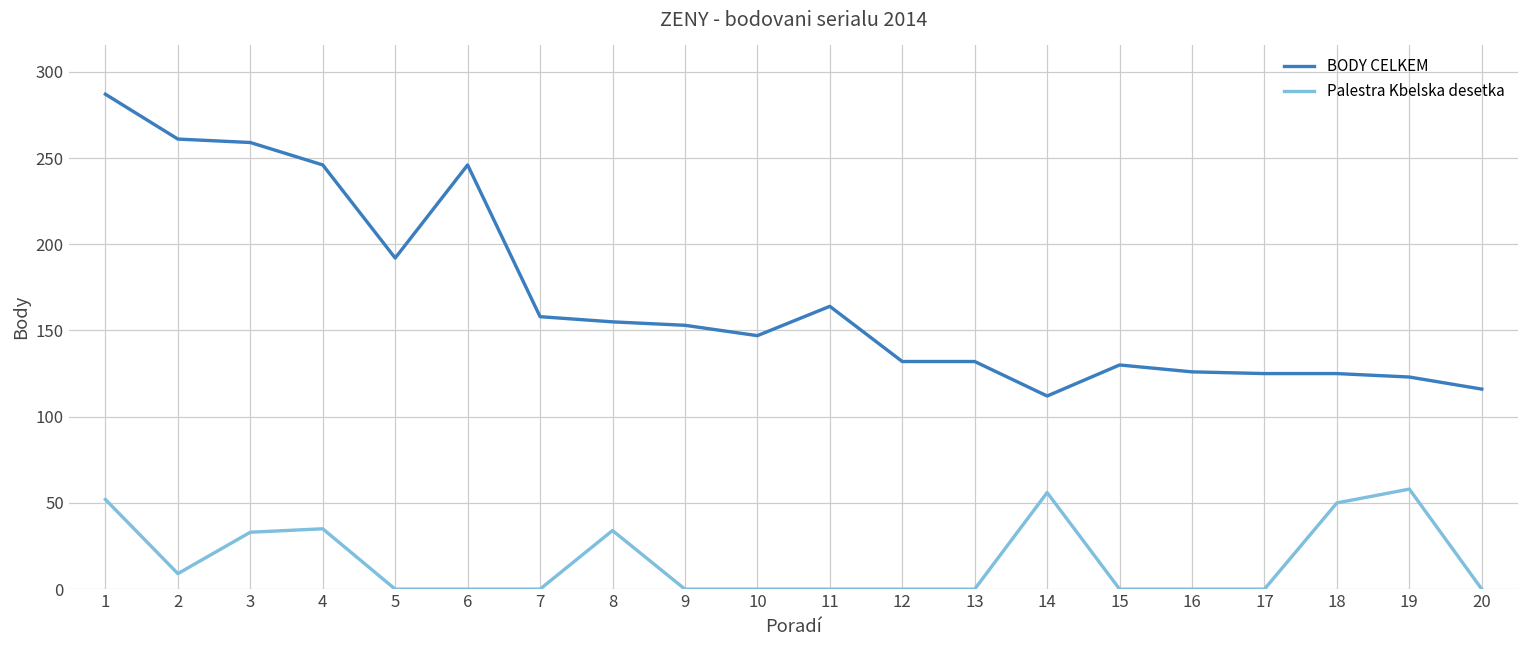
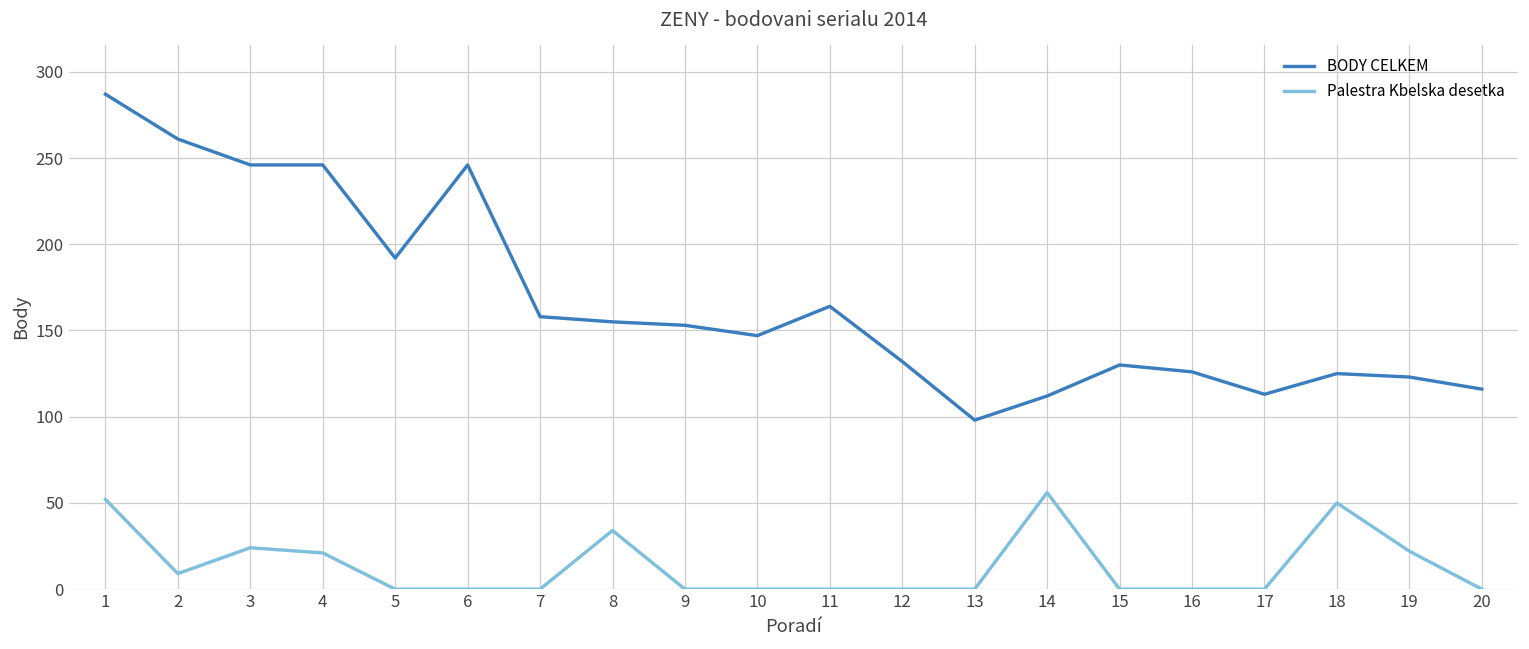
  {
    "BODY CELKEM": {
      "1": 287,
      "2": 261,
-     "3": 259,
+     "3": 246,
      "4": 246,
      "5": 192,
      "6": 246,
      "7": 158,
      "8": 155,
      "9": 153,
      "10": 147,
      "11": 164,
      "12": 132,
-     "13": 132,
+     "13": 98,
      "14": 112,
      "15": 130,
      "16": 126,
-     "17": 125,
+     "17": 113,
      "18": 125,
      "19": 123,
      "20": 116
    },
    "Palestra Kbelska desetka": {
      "1": 52,
      "2": 9,
-     "3": 33,
-     "4": 35,
+     "3": 24,
+     "4": 21,
      "5": 0,
      "6": 0,
      "7": 0,
      "8": 34,
      "9": 0,
      "10": 0,
      "11": 0,
      "12": 0,
      "13": 0,
      "14": 56,
      "15": 0,
      "16": 0,
      "17": 0,
      "18": 50,
-     "19": 58,
+     "19": 22,
      "20": 0
    }
  }
